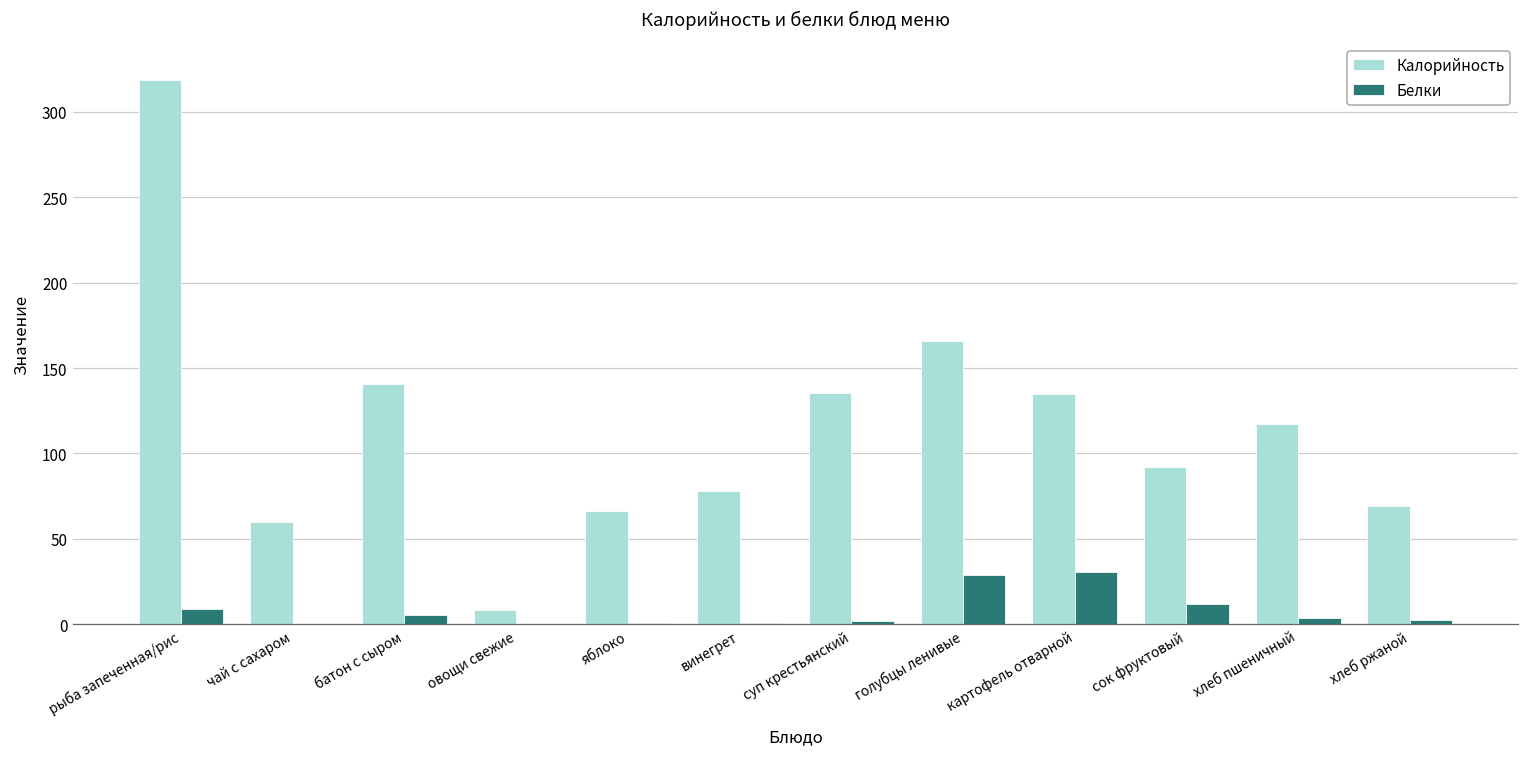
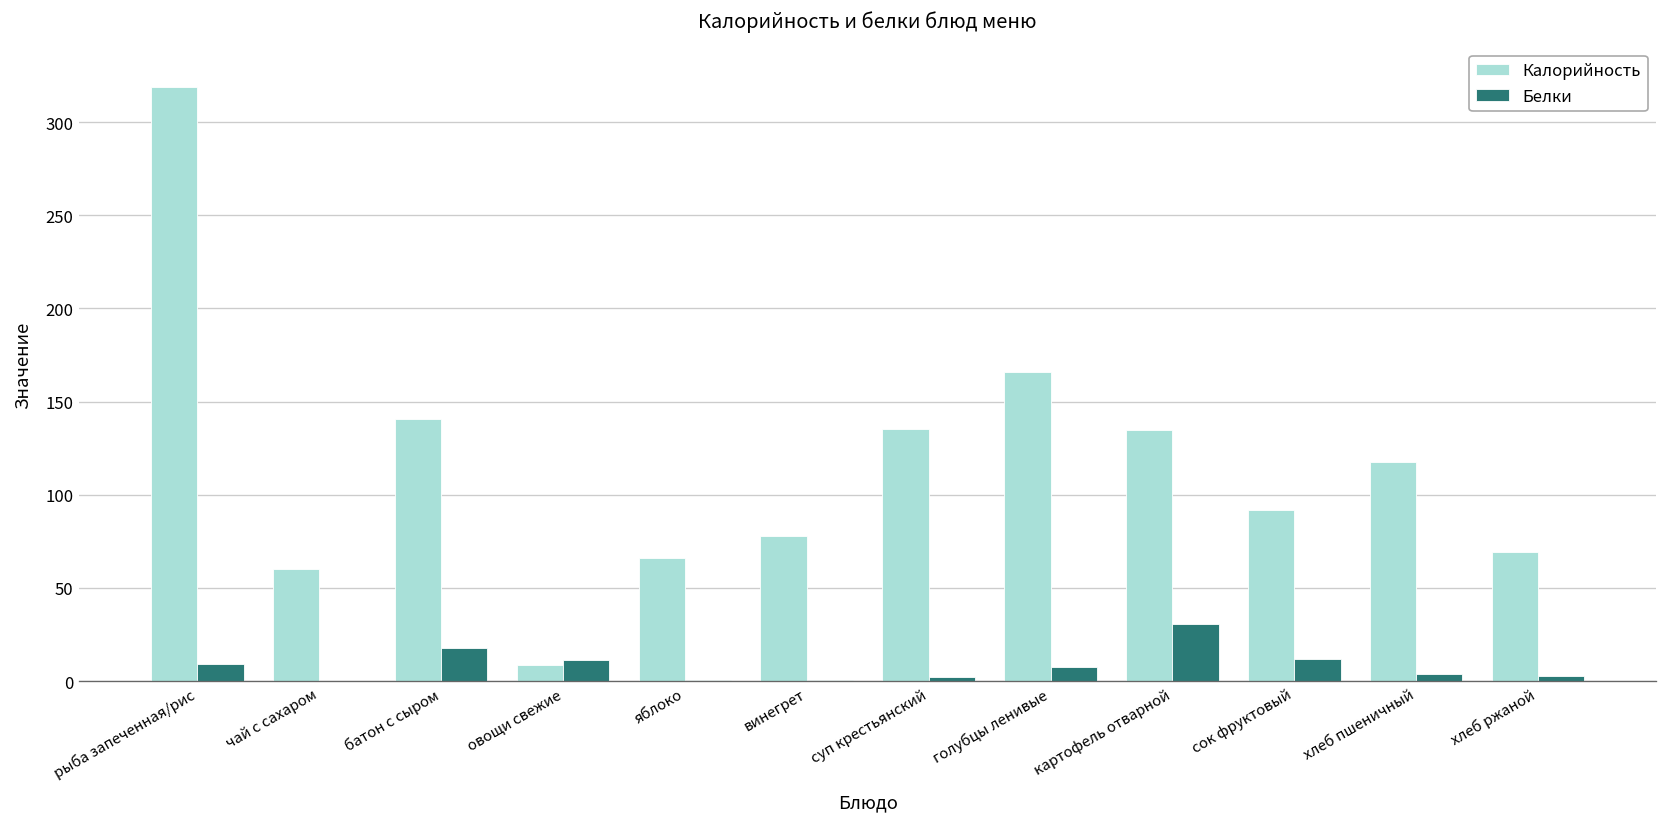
  {
    "Калорийность": {
      "рыба запеченная/рис": 319,
      "чай с сахаром": 60,
      "батон с сыром": 140,
      "овощи свежие": 8,
      "яблоко": 66,
      "винегрет": 78,
      "суп крестьянский": 135,
      "голубцы ленивые": 166,
      "картофель отварной": 135,
      "сок фруктовый": 92,
      "хлеб пшеничный": 118,
      "хлеб ржаной": 69
    },
    "Белки": {
      "рыба запеченная/рис": 9,
-     "батон с сыром": 6,
-     "овощи свежие": 0,
+     "батон с сыром": 18,
+     "овощи свежие": 11,
      "суп крестьянский": 2,
-     "голубцы ленивые": 29,
+     "голубцы ленивые": 8,
      "картофель отварной": 30,
      "сок фруктовый": 12,
      "хлеб пшеничный": 4,
      "хлеб ржаной": 3
    }
  }
